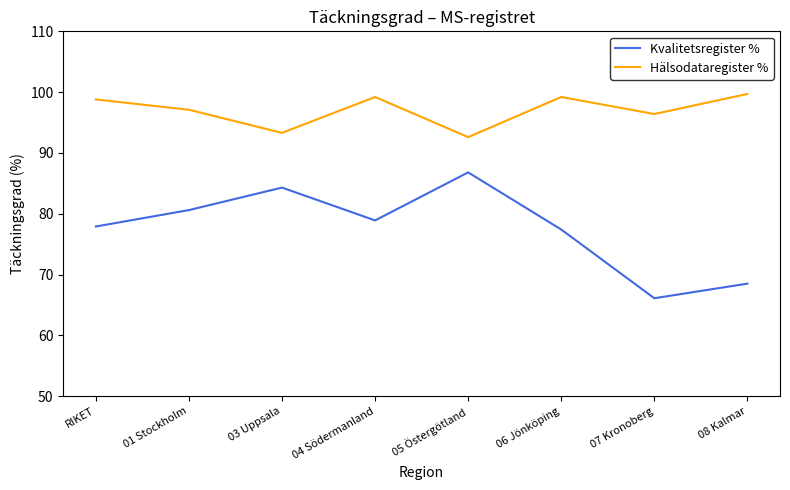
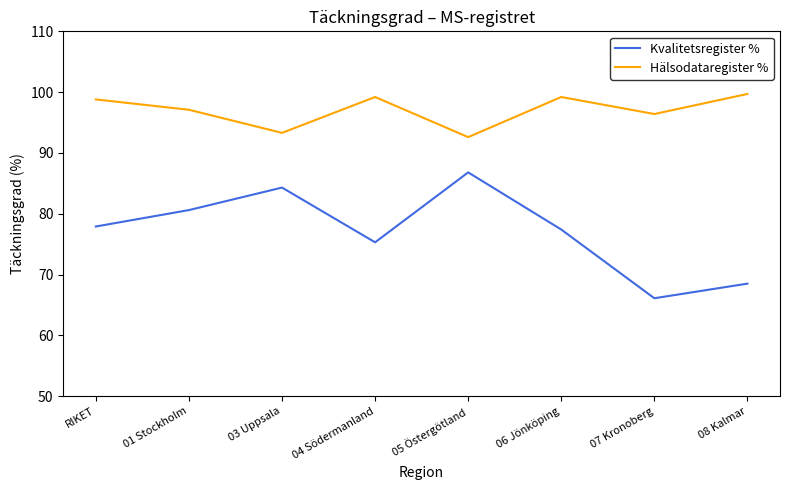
  {
    "Kvalitetsregister %": {
      "RIKET": 78,
      "01 Stockholm": 81,
      "03 Uppsala": 84,
-     "04 Södermanland": 79,
+     "04 Södermanland": 75,
      "05 Östergötland": 87,
      "06 Jönköping": 77,
      "07 Kronoberg": 66,
      "08 Kalmar": 69
    },
    "Hälsodataregister %": {
      "RIKET": 99,
      "01 Stockholm": 97,
      "03 Uppsala": 93,
      "04 Södermanland": 99,
      "05 Östergötland": 93,
      "06 Jönköping": 99,
      "07 Kronoberg": 96,
      "08 Kalmar": 100
    }
  }
